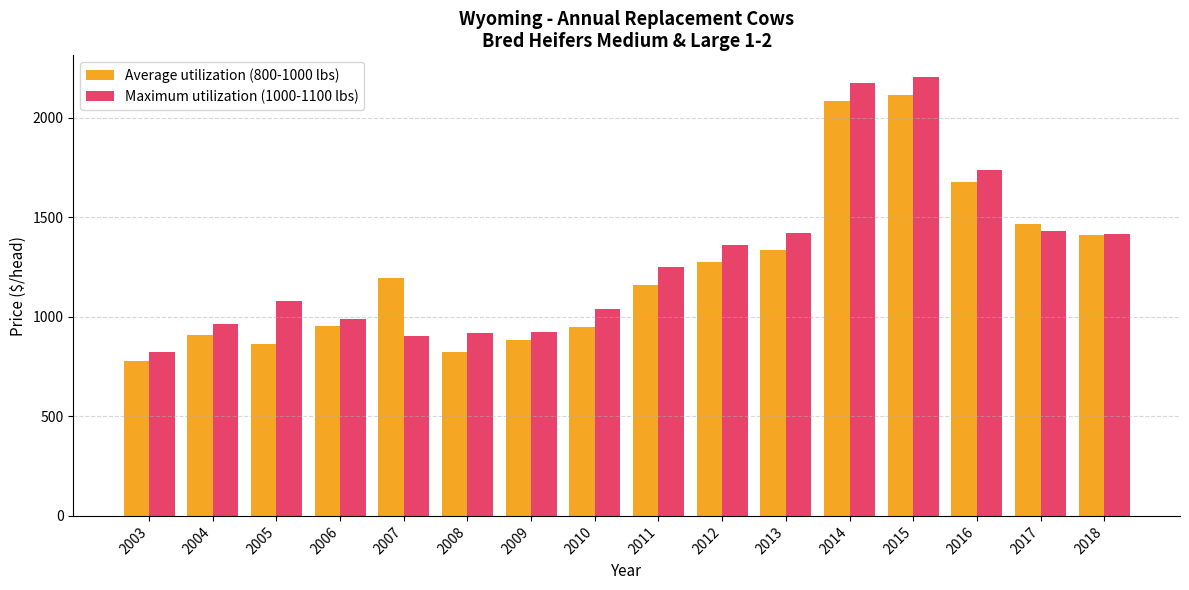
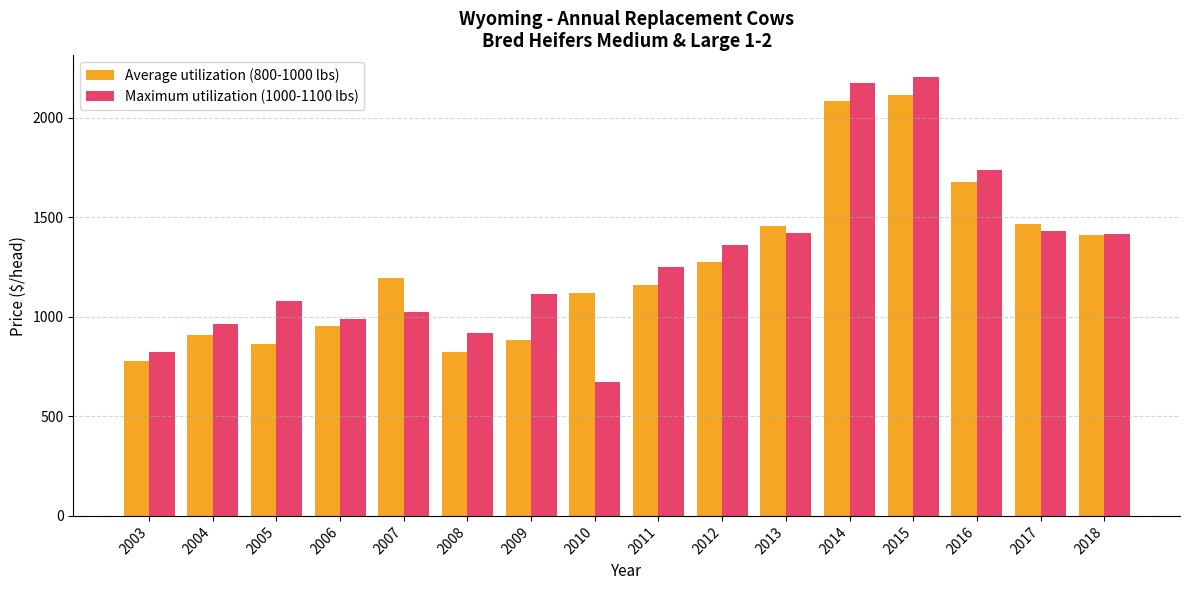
  {
    "Average utilization (800-1000 lbs)": {
      "2003": 780,
      "2004": 910,
      "2005": 870,
      "2006": 950,
      "2007": 1200,
      "2008": 820,
      "2009": 880,
-     "2010": 950,
+     "2010": 1120,
      "2011": 1160,
      "2012": 1270,
-     "2013": 1330,
+     "2013": 1460,
      "2014": 2080,
      "2015": 2110,
      "2016": 1680,
      "2017": 1470,
      "2018": 1410
    },
    "Maximum utilization (1000-1100 lbs)": {
      "2003": 830,
      "2004": 970,
      "2005": 1080,
      "2006": 990,
-     "2007": 900,
+     "2007": 1030,
      "2008": 920,
-     "2009": 920,
-     "2010": 1040,
+     "2009": 1120,
+     "2010": 670,
      "2011": 1250,
      "2012": 1360,
      "2013": 1420,
      "2014": 2170,
      "2015": 2200,
      "2016": 1740,
      "2017": 1430,
      "2018": 1420
    }
  }
